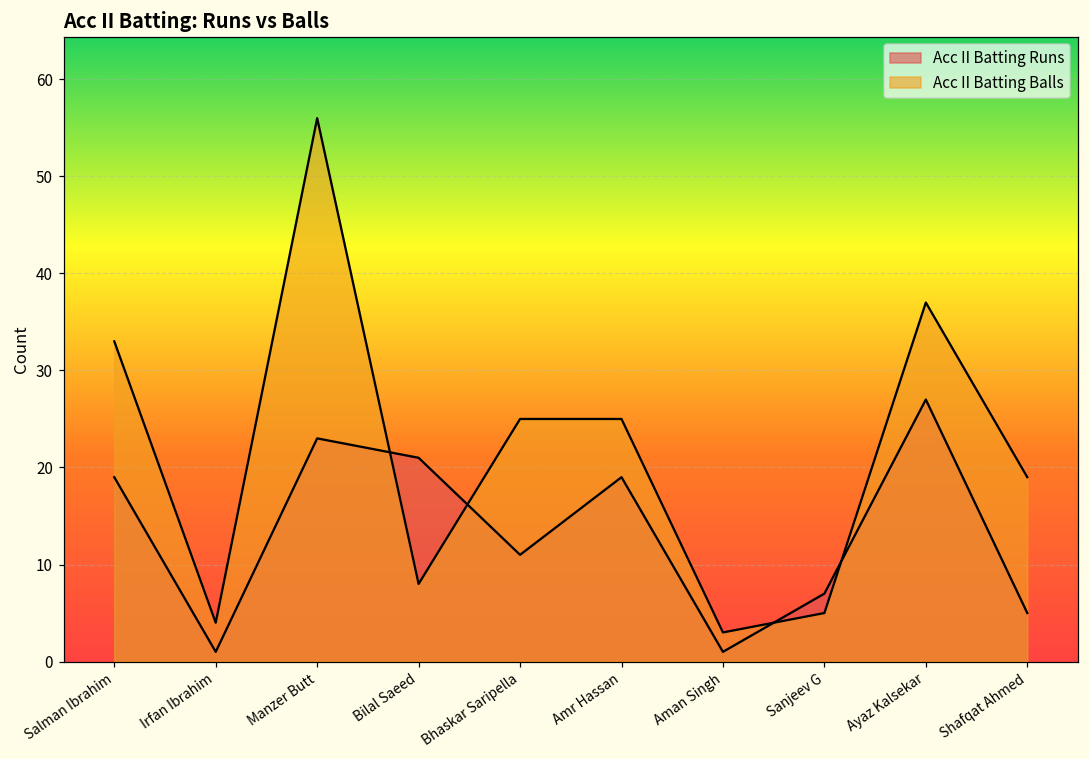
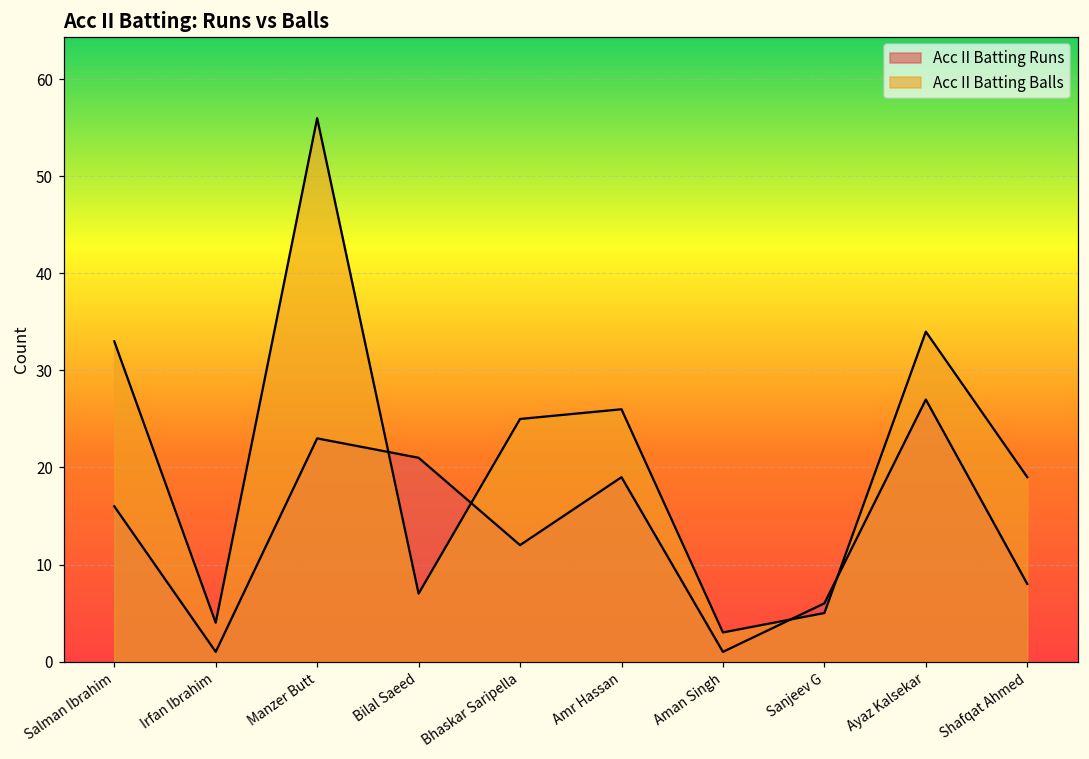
  {
    "Acc II Batting Runs": {
-     "Salman Ibrahim": 19,
+     "Salman Ibrahim": 16,
      "Irfan Ibrahim": 1,
      "Manzer Butt": 23,
      "Bilal Saeed": 21,
-     "Bhaskar Saripella": 11,
+     "Bhaskar Saripella": 12,
      "Amr Hassan": 19,
      "Aman Singh": 1,
-     "Sanjeev G": 7,
+     "Sanjeev G": 6,
      "Ayaz Kalsekar": 27,
-     "Shafqat Ahmed": 5
+     "Shafqat Ahmed": 8
    },
    "Acc II Batting Balls": {
      "Salman Ibrahim": 33,
      "Irfan Ibrahim": 4,
      "Manzer Butt": 56,
-     "Bilal Saeed": 8,
+     "Bilal Saeed": 7,
      "Bhaskar Saripella": 25,
-     "Amr Hassan": 25,
+     "Amr Hassan": 26,
      "Aman Singh": 3,
      "Sanjeev G": 5,
-     "Ayaz Kalsekar": 37,
+     "Ayaz Kalsekar": 34,
      "Shafqat Ahmed": 19
    }
  }
